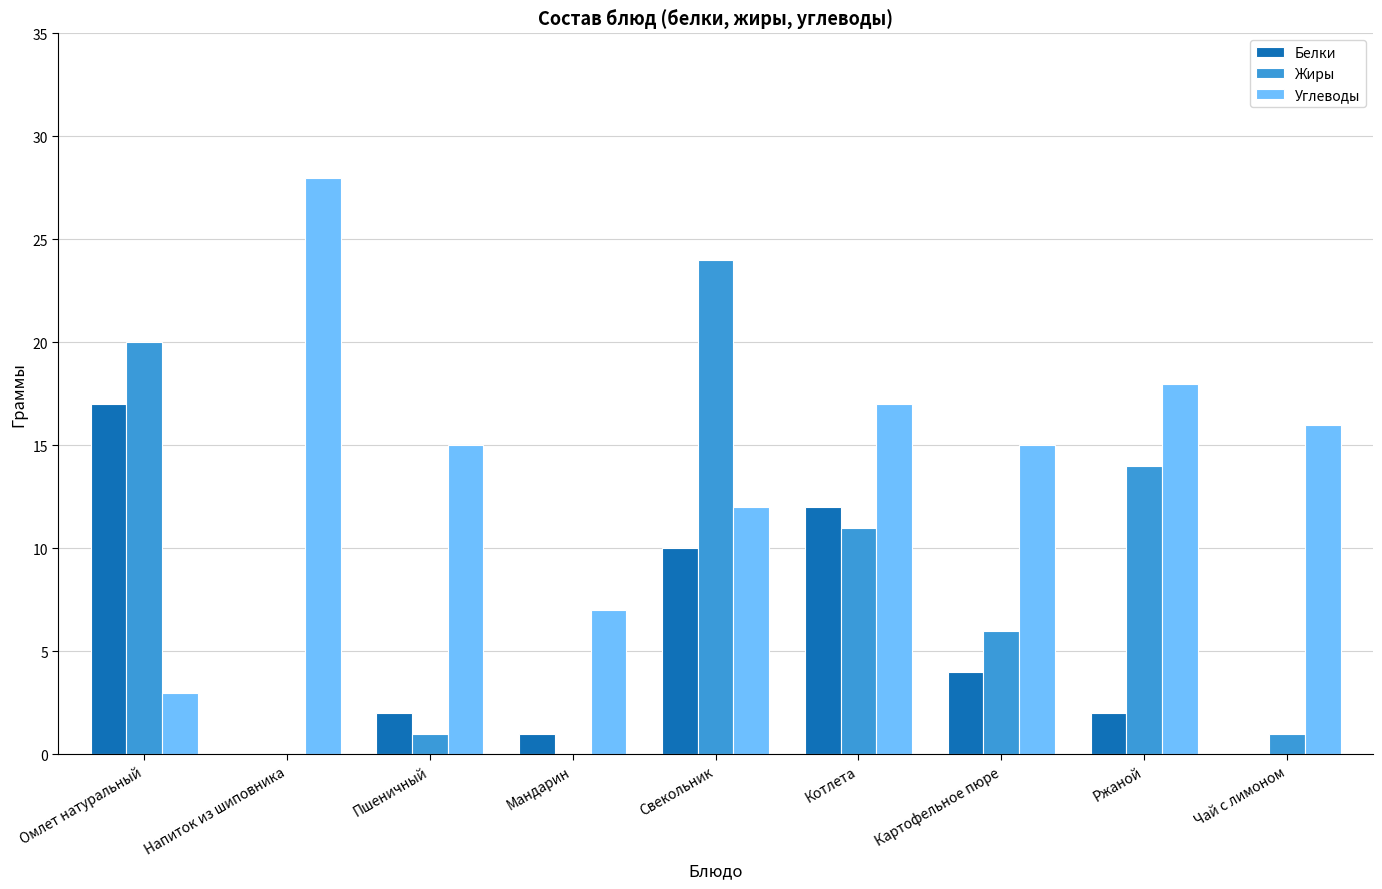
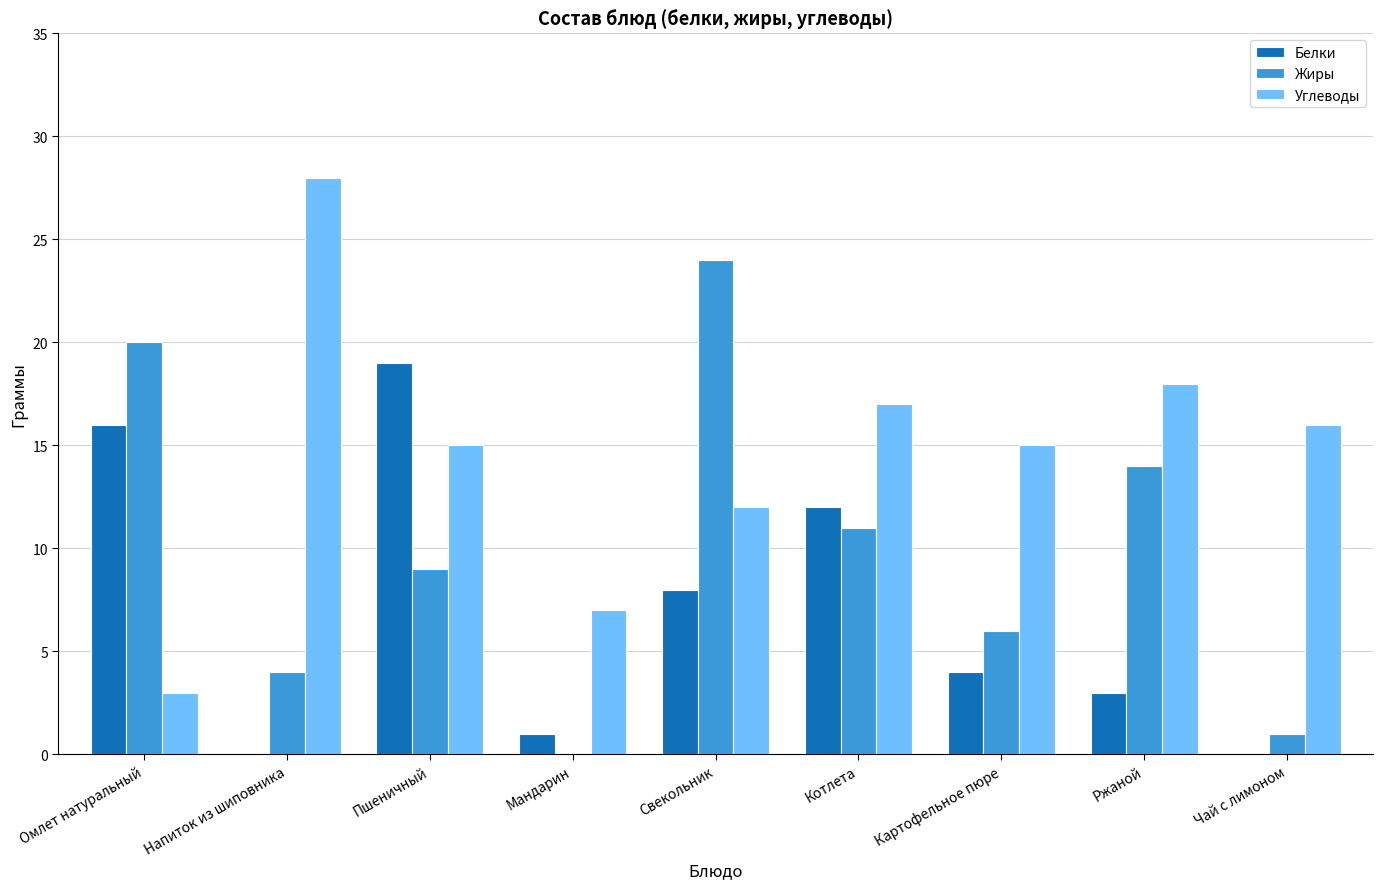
  {
    "Белки": {
-     "Омлет натуральный": 17,
+     "Омлет натуральный": 16,
      "Напиток из шиповника": 0,
-     "Пшеничный": 2,
+     "Пшеничный": 19,
      "Мандарин": 1,
-     "Свекольник": 10,
+     "Свекольник": 8,
      "Котлета": 12,
      "Картофельное пюре": 4,
-     "Ржаной": 2,
+     "Ржаной": 3,
      "Чай с лимоном": 0
    },
    "Жиры": {
      "Омлет натуральный": 20,
-     "Напиток из шиповника": 0,
-     "Пшеничный": 1,
+     "Напиток из шиповника": 4,
+     "Пшеничный": 9,
      "Мандарин": 0,
      "Свекольник": 24,
      "Котлета": 11,
      "Картофельное пюре": 6,
      "Ржаной": 14,
      "Чай с лимоном": 1
    },
    "Углеводы": {
      "Омлет натуральный": 3,
      "Напиток из шиповника": 28,
      "Пшеничный": 15,
      "Мандарин": 7,
      "Свекольник": 12,
      "Котлета": 17,
      "Картофельное пюре": 15,
      "Ржаной": 18,
      "Чай с лимоном": 16
    }
  }
